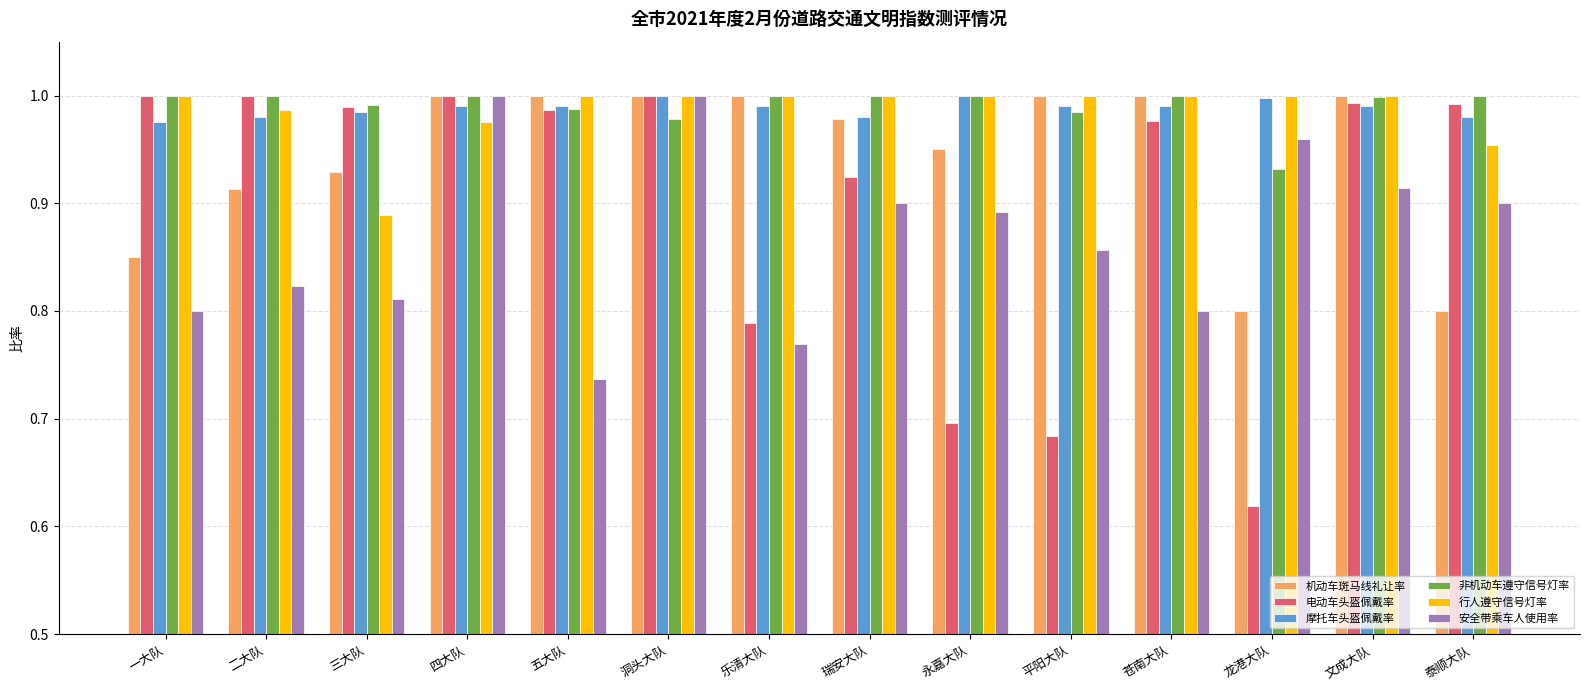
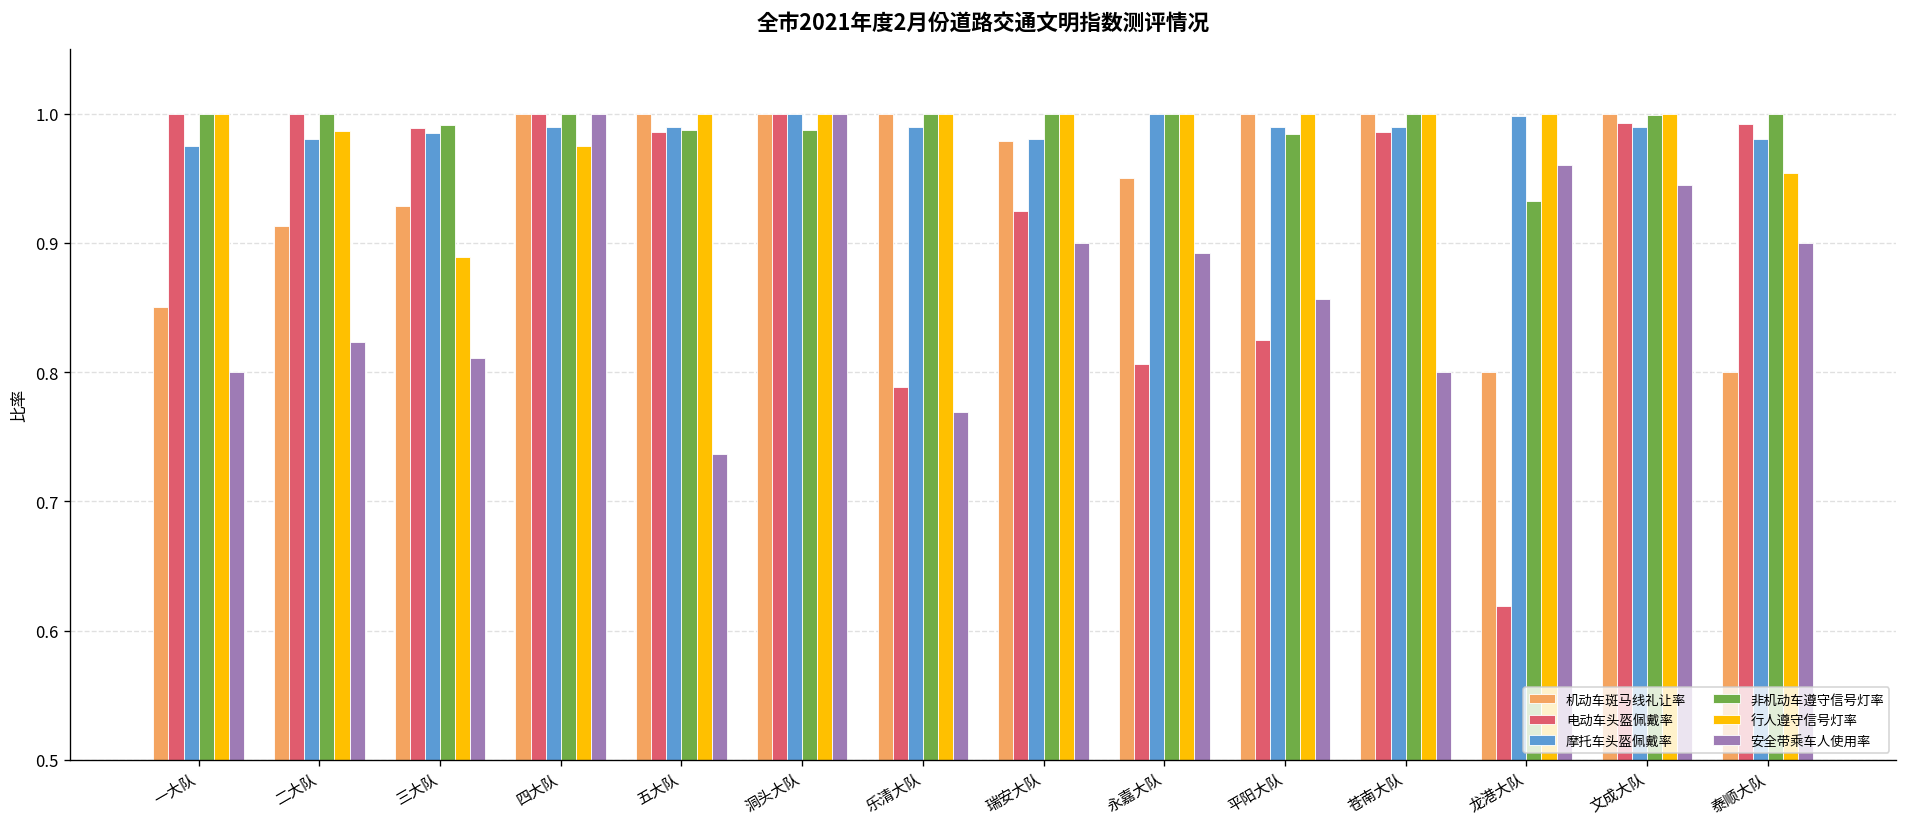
  {
    "机动车斑马线礼让率": {
      "一大队": 0.850,
      "二大队": 0.913,
      "三大队": 0.929,
      "四大队": 1.000,
      "五大队": 1.000,
      "洞头大队": 1.000,
      "乐清大队": 1.000,
      "瑞安大队": 0.979,
      "永嘉大队": 0.950,
      "平阳大队": 1.000,
      "苍南大队": 1.000,
      "龙港大队": 0.800,
      "文成大队": 1.000,
      "泰顺大队": 0.800
    },
    "电动车头盔佩戴率": {
      "一大队": 1.000,
      "二大队": 1.000,
      "三大队": 0.989,
      "四大队": 1.000,
      "五大队": 0.986,
      "洞头大队": 1.000,
      "乐清大队": 0.788,
      "瑞安大队": 0.925,
-     "永嘉大队": 0.696,
-     "平阳大队": 0.684,
-     "苍南大队": 0.977,
+     "永嘉大队": 0.806,
+     "平阳大队": 0.825,
+     "苍南大队": 0.986,
      "龙港大队": 0.619,
      "文成大队": 0.993,
      "泰顺大队": 0.992
    },
    "摩托车头盔佩戴率": {
      "一大队": 0.975,
      "二大队": 0.980,
      "三大队": 0.985,
      "四大队": 0.990,
      "五大队": 0.990,
      "洞头大队": 1.000,
      "乐清大队": 0.990,
      "瑞安大队": 0.980,
      "永嘉大队": 1.000,
      "平阳大队": 0.990,
      "苍南大队": 0.990,
      "龙港大队": 0.998,
      "文成大队": 0.990,
      "泰顺大队": 0.980
    },
    "非机动车遵守信号灯率": {
      "一大队": 1.000,
      "二大队": 1.000,
      "三大队": 0.991,
      "四大队": 1.000,
      "五大队": 0.987,
-     "洞头大队": 0.978,
+     "洞头大队": 0.988,
      "乐清大队": 1.000,
      "瑞安大队": 1.000,
      "永嘉大队": 1.000,
      "平阳大队": 0.984,
      "苍南大队": 1.000,
      "龙港大队": 0.932,
      "文成大队": 0.999,
      "泰顺大队": 1.000
    },
    "行人遵守信号灯率": {
      "一大队": 1.000,
      "二大队": 0.987,
      "三大队": 0.889,
      "四大队": 0.975,
      "五大队": 1.000,
      "洞头大队": 1.000,
      "乐清大队": 1.000,
      "瑞安大队": 1.000,
      "永嘉大队": 1.000,
      "平阳大队": 1.000,
      "苍南大队": 1.000,
      "龙港大队": 1.000,
      "文成大队": 1.000,
      "泰顺大队": 0.954
    },
    "安全带乘车人使用率": {
      "一大队": 0.800,
      "二大队": 0.824,
      "三大队": 0.811,
      "四大队": 1.000,
      "五大队": 0.737,
      "洞头大队": 1.000,
      "乐清大队": 0.769,
      "瑞安大队": 0.900,
      "永嘉大队": 0.892,
      "平阳大队": 0.856,
      "苍南大队": 0.800,
      "龙港大队": 0.960,
-     "文成大队": 0.914,
+     "文成大队": 0.944,
      "泰顺大队": 0.900
    }
  }
